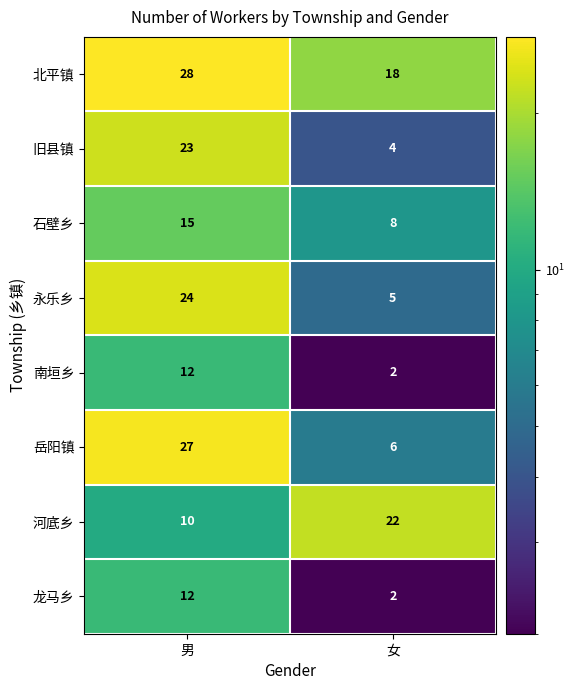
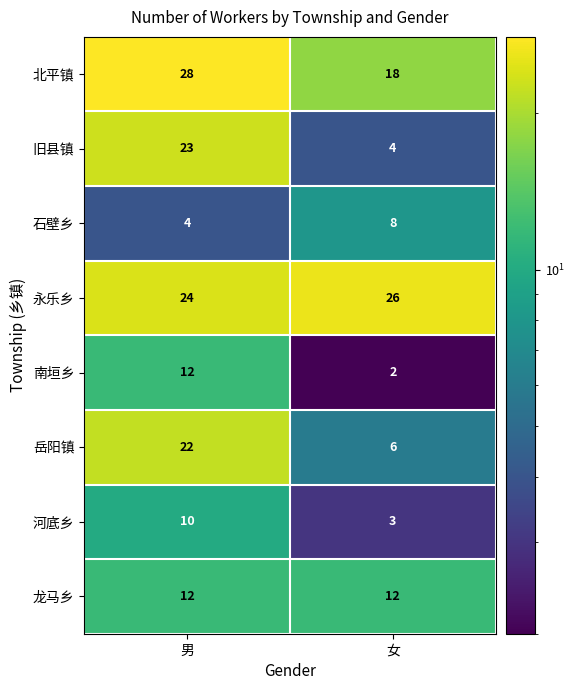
  {
    "北平镇": {
      "男": 28,
      "女": 18
    },
    "旧县镇": {
      "男": 23,
      "女": 4
    },
    "石壁乡": {
-     "男": 15,
+     "男": 4,
      "女": 8
    },
    "永乐乡": {
      "男": 24,
-     "女": 5
+     "女": 26
    },
    "南垣乡": {
      "男": 12,
      "女": 2
    },
    "岳阳镇": {
-     "男": 27,
+     "男": 22,
      "女": 6
    },
    "河底乡": {
      "男": 10,
-     "女": 22
+     "女": 3
    },
    "龙马乡": {
      "男": 12,
-     "女": 2
+     "女": 12
    }
  }
